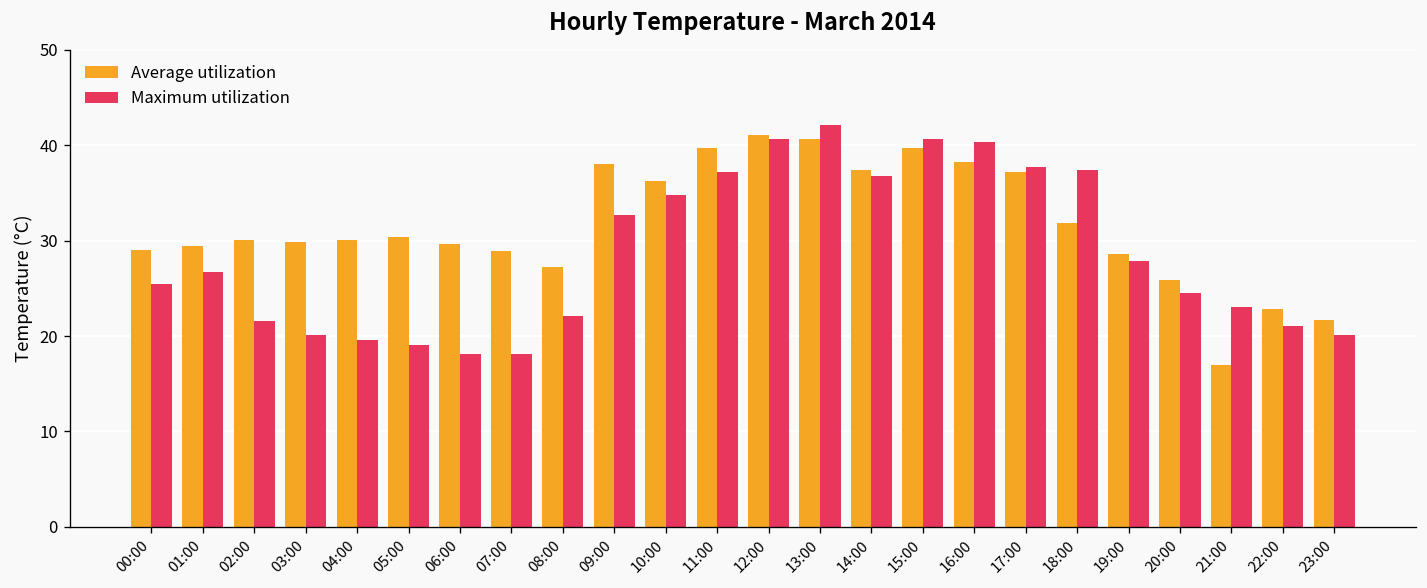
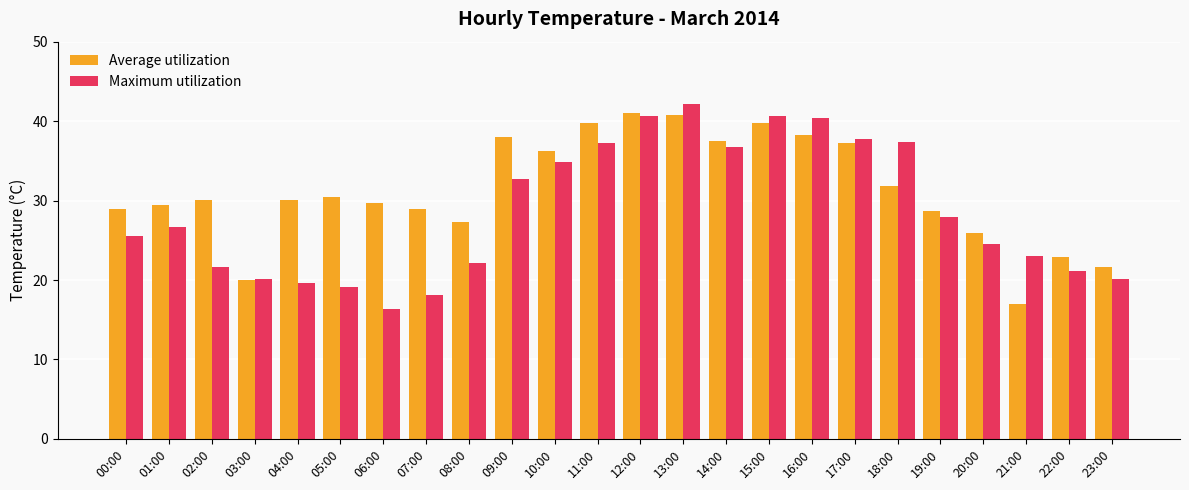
  {
    "Average utilization": {
      "00:00": 29,
      "01:00": 29,
      "02:00": 30,
-     "03:00": 30,
+     "03:00": 20,
      "04:00": 30,
      "05:00": 30,
      "06:00": 30,
      "07:00": 29,
      "08:00": 27,
      "09:00": 38,
      "10:00": 36,
      "11:00": 40,
      "12:00": 41,
      "13:00": 41,
      "14:00": 37,
      "15:00": 40,
      "16:00": 38,
      "17:00": 37,
      "18:00": 32,
      "19:00": 29,
      "20:00": 26,
      "21:00": 17,
      "22:00": 23,
      "23:00": 22
    },
    "Maximum utilization": {
      "00:00": 26,
      "01:00": 27,
      "02:00": 22,
      "03:00": 20,
      "04:00": 20,
      "05:00": 19,
-     "06:00": 18,
+     "06:00": 16,
      "07:00": 18,
      "08:00": 22,
      "09:00": 33,
      "10:00": 35,
      "11:00": 37,
      "12:00": 41,
      "13:00": 42,
      "14:00": 37,
      "15:00": 41,
      "16:00": 40,
      "17:00": 38,
      "18:00": 37,
      "19:00": 28,
      "20:00": 25,
      "21:00": 23,
      "22:00": 21,
      "23:00": 20
    }
  }
